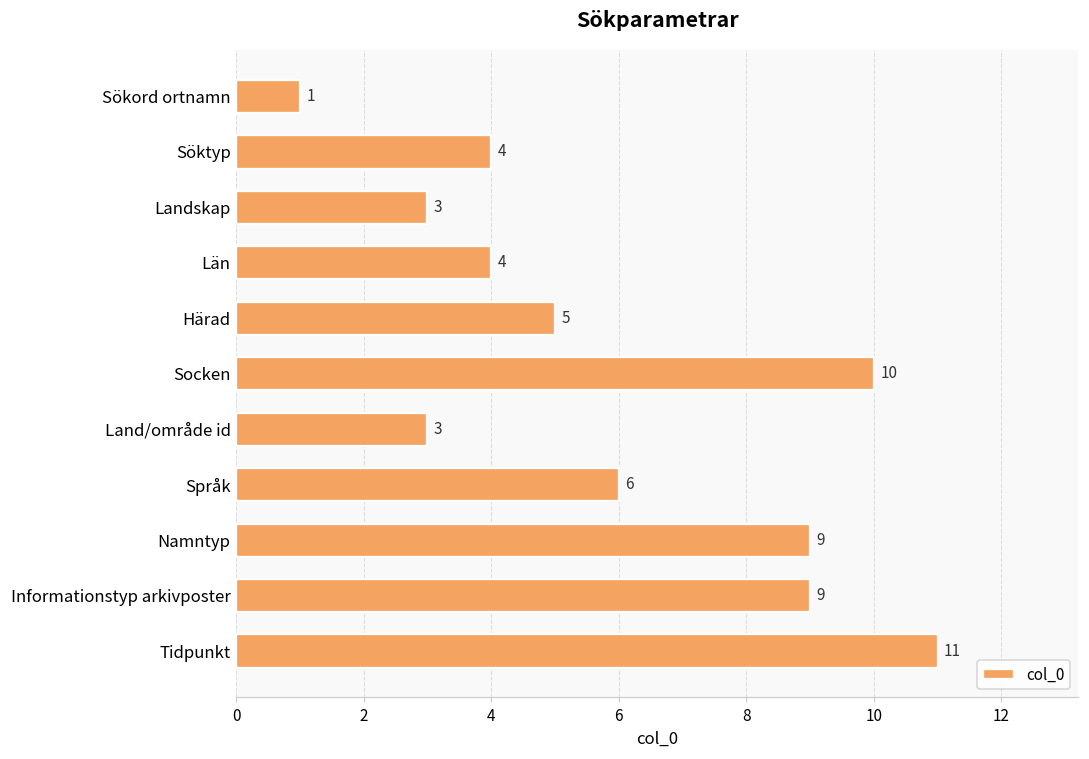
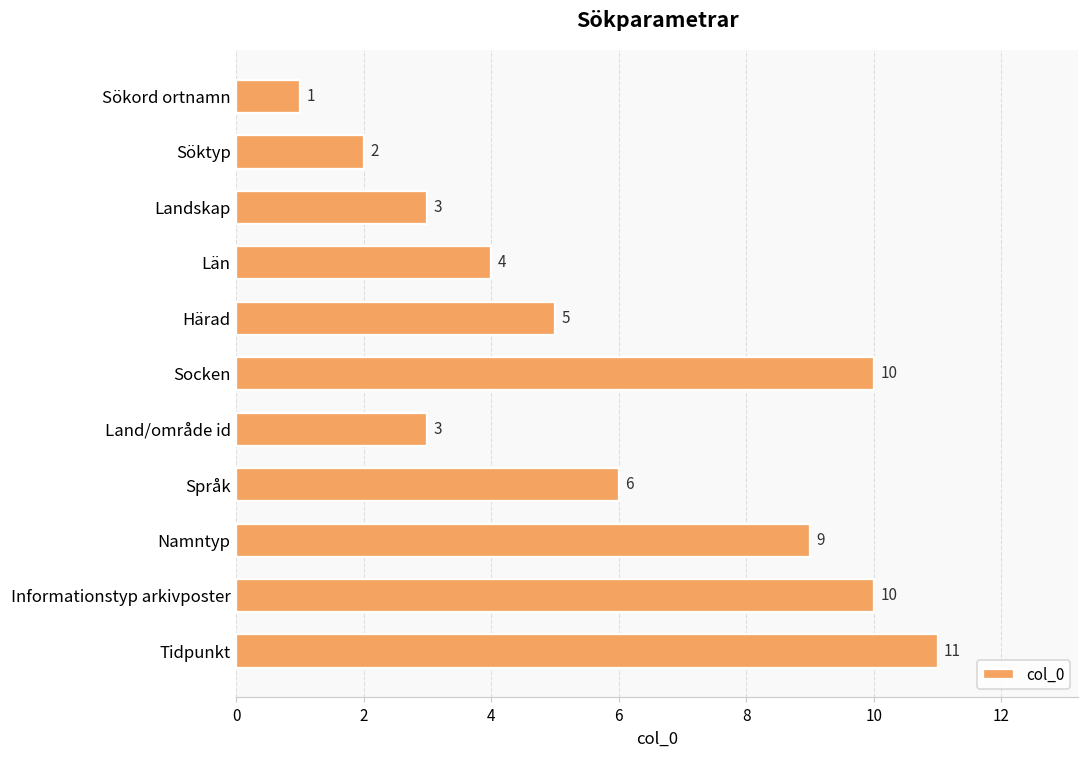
  {
    "Sökord ortnamn": 1,
-   "Söktyp": 4,
+   "Söktyp": 2,
    "Landskap": 3,
    "Län": 4,
    "Härad": 5,
    "Socken": 10,
    "Land/område id": 3,
    "Språk": 6,
    "Namntyp": 9,
-   "Informationstyp arkivposter": 9,
+   "Informationstyp arkivposter": 10,
    "Tidpunkt": 11
  }
